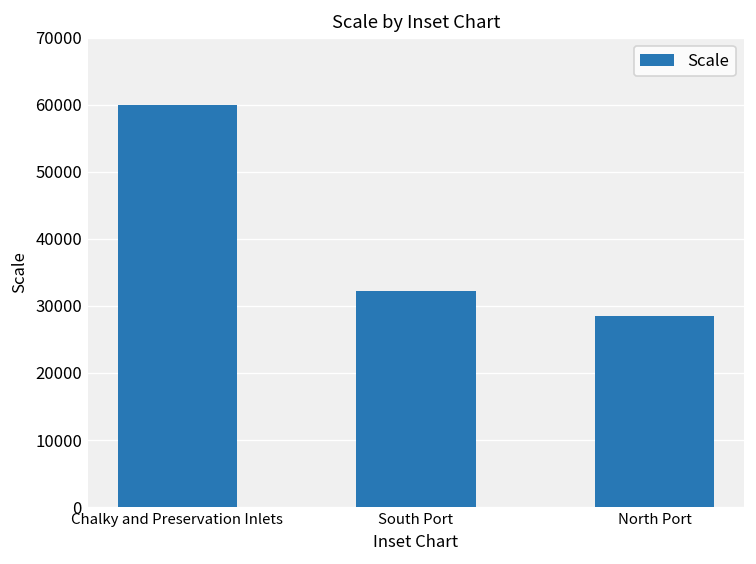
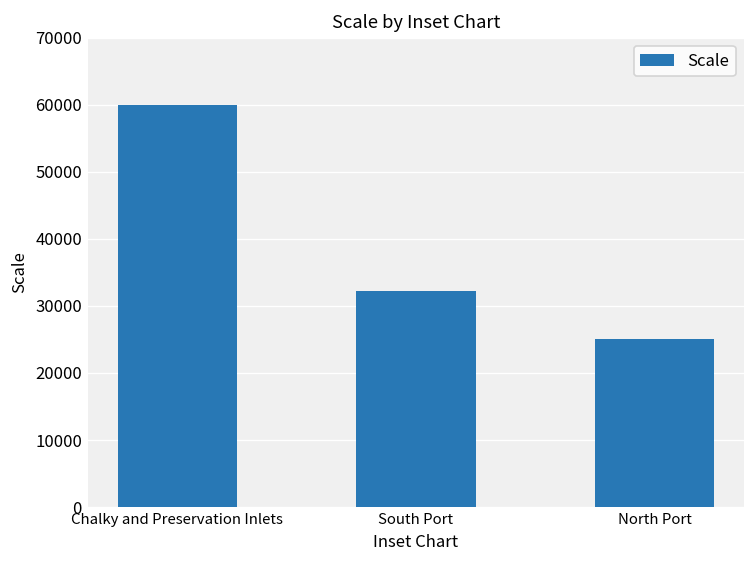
  {
    "Chalky and Preservation Inlets": 60000,
    "South Port": 32000,
-   "North Port": 29000
+   "North Port": 25000
  }
